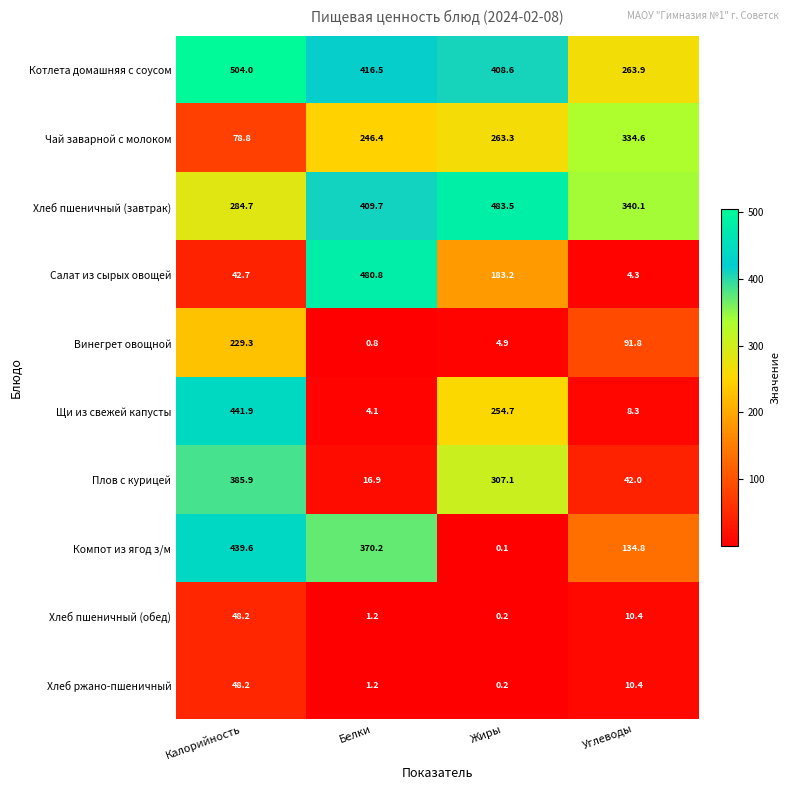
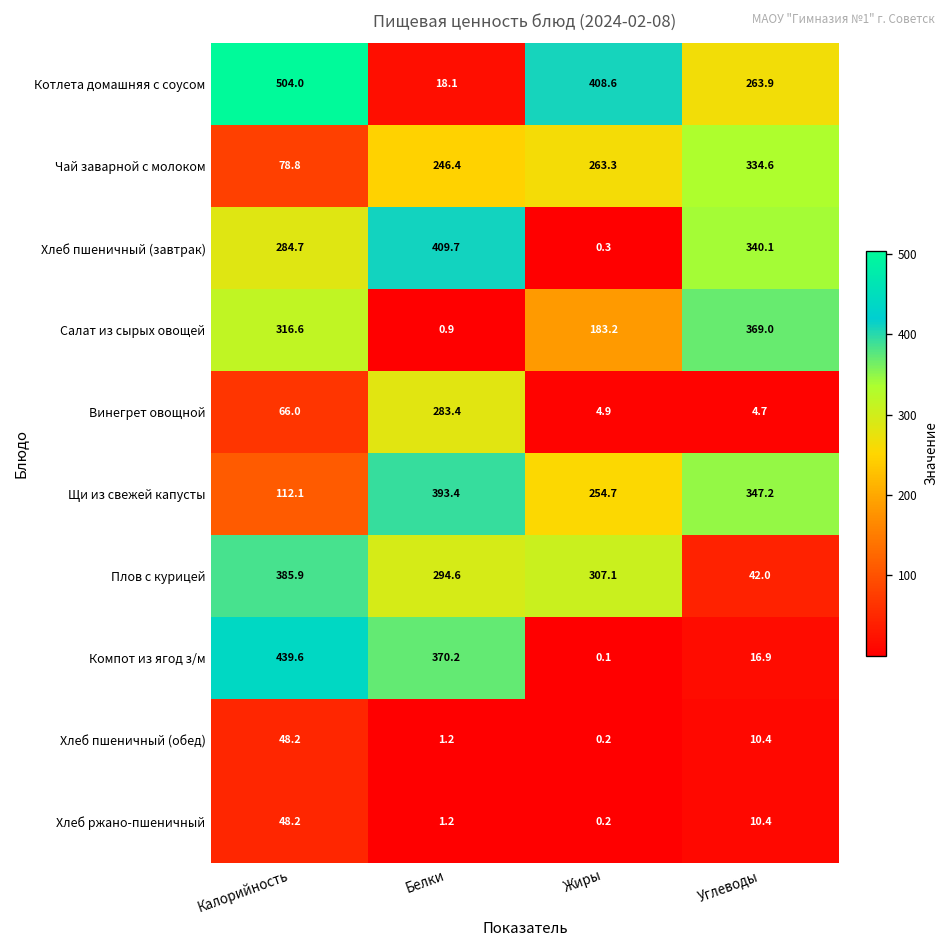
  {
    "Котлета домашняя с соусом": {
      "Калорийность": 504.0,
-     "Белки": 416.5,
+     "Белки": 18.1,
      "Жиры": 408.6,
      "Углеводы": 263.9
    },
    "Чай заварной с молоком": {
      "Калорийность": 78.8,
      "Белки": 246.4,
      "Жиры": 263.3,
      "Углеводы": 334.6
    },
    "Хлеб пшеничный (завтрак)": {
      "Калорийность": 284.7,
      "Белки": 409.7,
-     "Жиры": 483.5,
+     "Жиры": 0.3,
      "Углеводы": 340.1
    },
    "Салат из сырых овощей": {
-     "Калорийность": 42.7,
-     "Белки": 480.8,
+     "Калорийность": 316.6,
+     "Белки": 0.9,
      "Жиры": 183.2,
-     "Углеводы": 4.3
+     "Углеводы": 369.0
    },
    "Винегрет овощной": {
-     "Калорийность": 229.3,
-     "Белки": 0.8,
+     "Калорийность": 66.0,
+     "Белки": 283.4,
      "Жиры": 4.9,
-     "Углеводы": 91.8
+     "Углеводы": 4.7
    },
    "Щи из свежей капусты": {
-     "Калорийность": 441.9,
-     "Белки": 4.1,
+     "Калорийность": 112.1,
+     "Белки": 393.4,
      "Жиры": 254.7,
-     "Углеводы": 8.3
+     "Углеводы": 347.2
    },
    "Плов с курицей": {
      "Калорийность": 385.9,
-     "Белки": 16.9,
+     "Белки": 294.6,
      "Жиры": 307.1,
      "Углеводы": 42.0
    },
    "Компот из ягод з/м": {
      "Калорийность": 439.6,
      "Белки": 370.2,
      "Жиры": 0.1,
-     "Углеводы": 134.8
+     "Углеводы": 16.9
    },
    "Хлеб пшеничный (обед)": {
      "Калорийность": 48.2,
      "Белки": 1.2,
      "Жиры": 0.2,
      "Углеводы": 10.4
    },
    "Хлеб ржано-пшеничный": {
      "Калорийность": 48.2,
      "Белки": 1.2,
      "Жиры": 0.2,
      "Углеводы": 10.4
    }
  }
